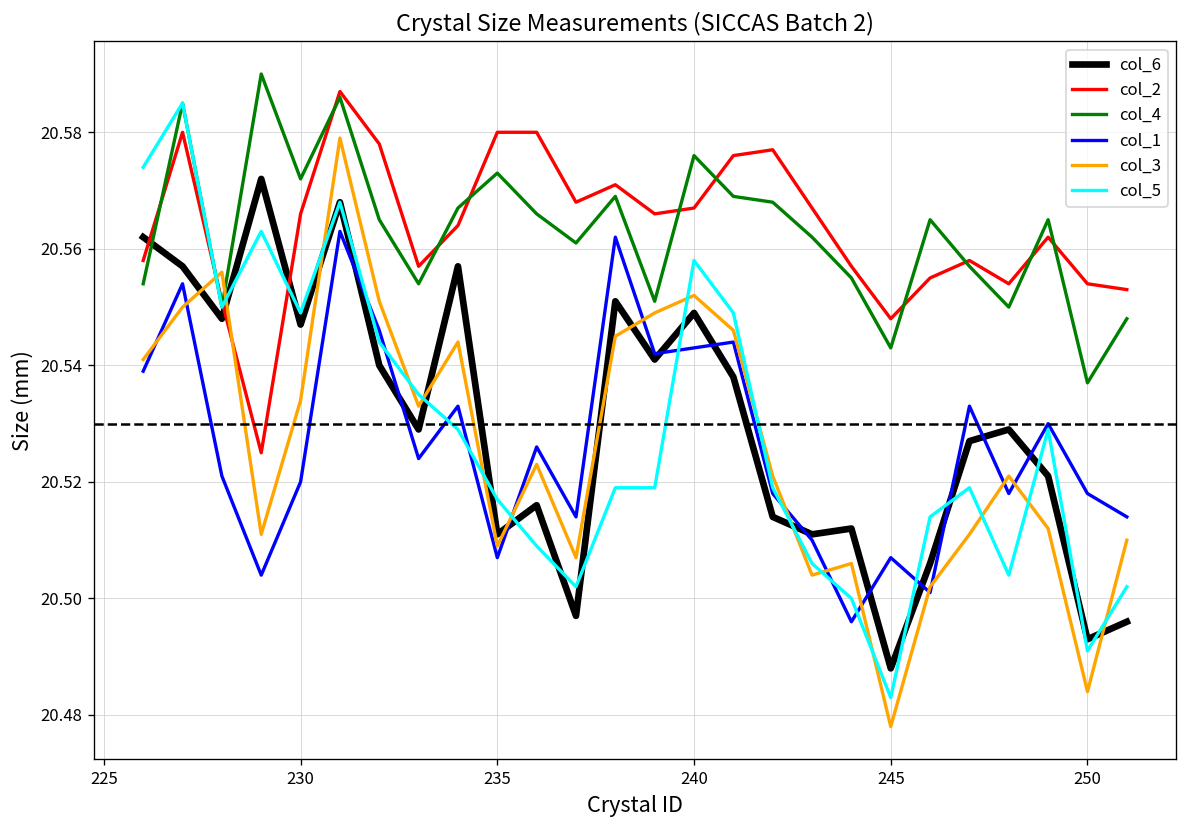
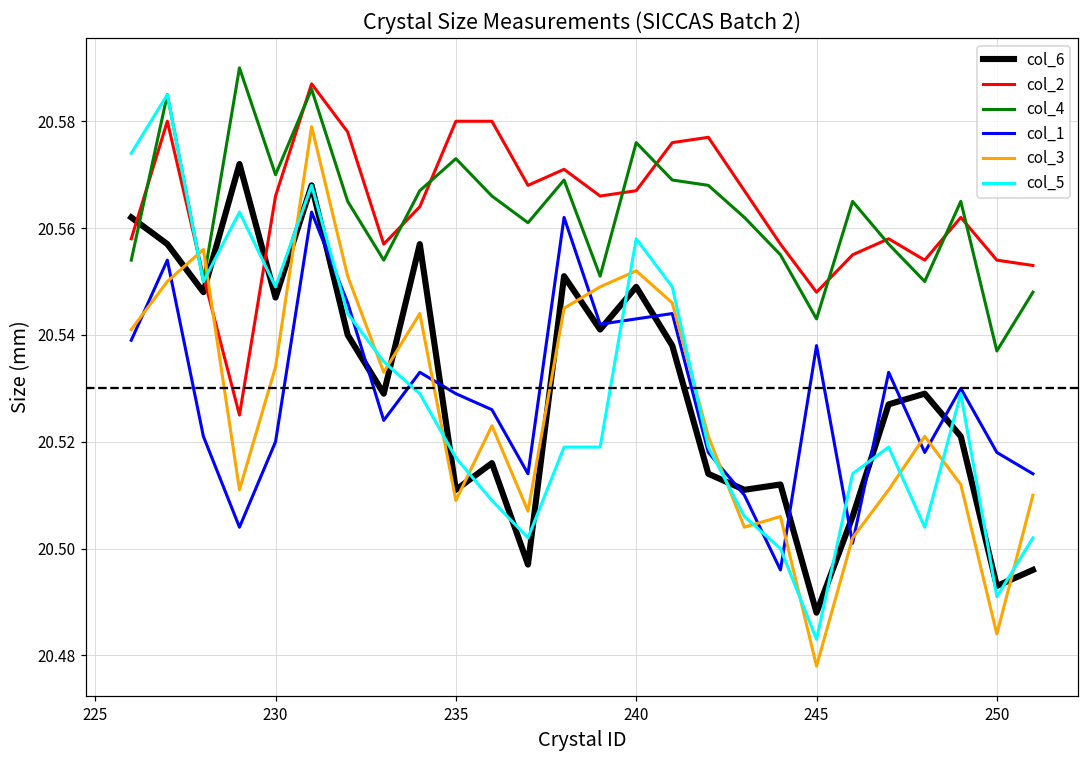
  {
    "col_6": {
      "230": 20.547,
      "235": 20.511,
      "240": 20.549,
      "245": 20.488,
      "250": 20.493
    },
    "col_2": {
      "230": 20.566,
      "235": 20.580,
      "240": 20.567,
      "245": 20.548,
      "250": 20.554
    },
    "col_4": {
-     "230": 20.572,
+     "230": 20.570,
      "235": 20.573,
      "240": 20.576,
      "245": 20.543,
      "250": 20.537
    },
    "col_1": {
      "230": 20.520,
-     "235": 20.507,
+     "235": 20.529,
      "240": 20.543,
-     "245": 20.507,
+     "245": 20.538,
      "250": 20.518
    },
    "col_3": {
      "230": 20.534,
      "235": 20.509,
      "240": 20.552,
      "245": 20.478,
      "250": 20.484
    },
    "col_5": {
      "230": 20.549,
      "235": 20.517,
      "240": 20.558,
      "245": 20.483,
      "250": 20.491
    }
  }
